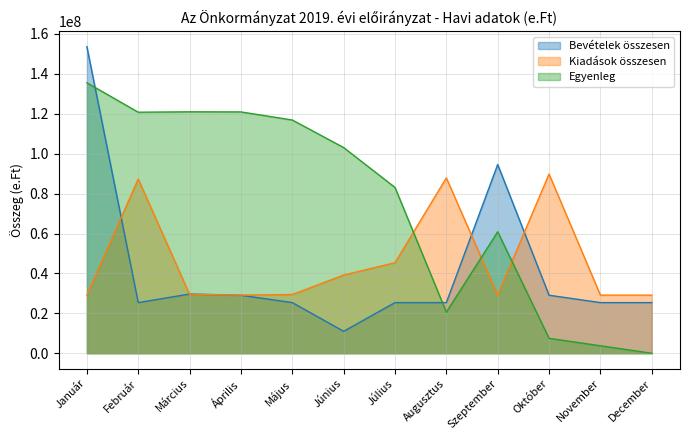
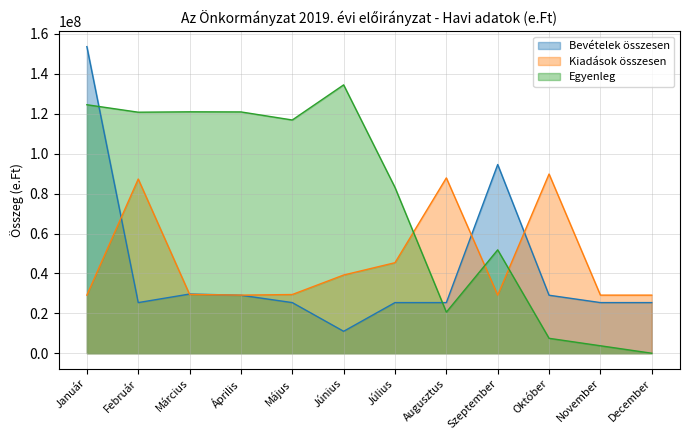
  {
    "Bevételek összesen": {
      "Január": 154000000,
      "Február": 25000000,
      "Május": 25000000,
      "Június": 11000000,
      "Július": 25000000,
      "Augusztus": 25000000,
      "Szeptember": 95000000,
      "Október": 29000000,
      "November": 25000000,
      "December": 25000000
    },
    "Kiadások összesen": {
      "Január": 29000000,
      "Február": 87000000,
      "Május": 29000000,
      "Június": 39000000,
      "Július": 45000000,
      "Augusztus": 88000000,
      "Szeptember": 29000000,
      "Október": 90000000,
      "November": 29000000,
      "December": 29000000
    },
    "Egyenleg": {
-     "Január": 136000000,
+     "Január": 125000000,
      "Február": 121000000,
      "Március": 121000000,
      "Április": 121000000,
      "Május": 117000000,
-     "Június": 103000000,
+     "Június": 134000000,
      "Július": 83000000,
      "Augusztus": 21000000,
-     "Szeptember": 61000000,
+     "Szeptember": 52000000,
      "Október": 7000000,
      "November": 4000000,
      "December": 0
    }
  }
